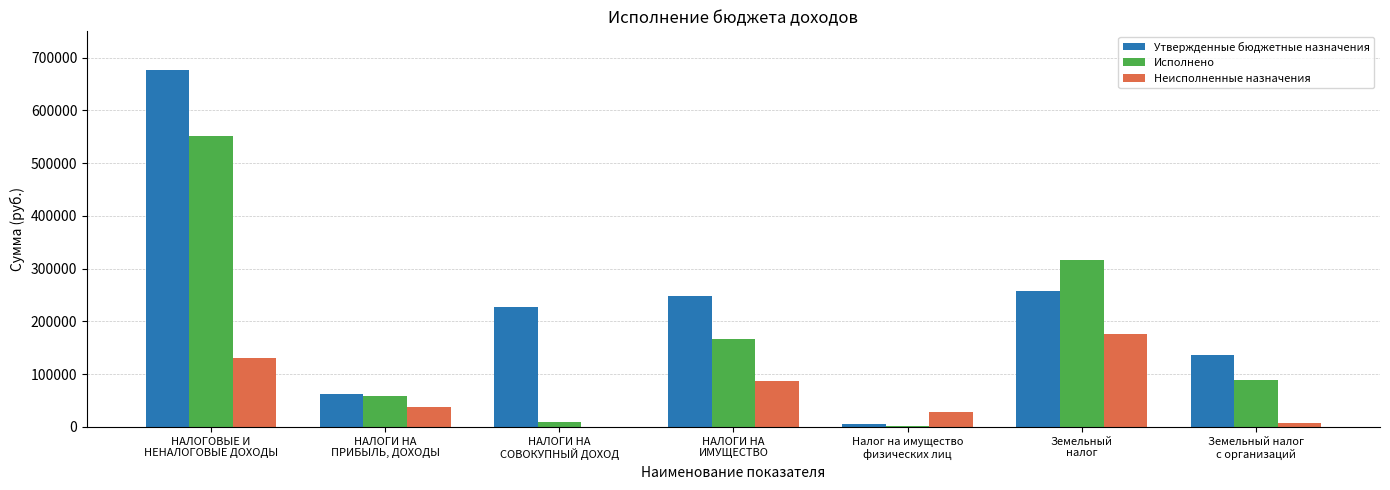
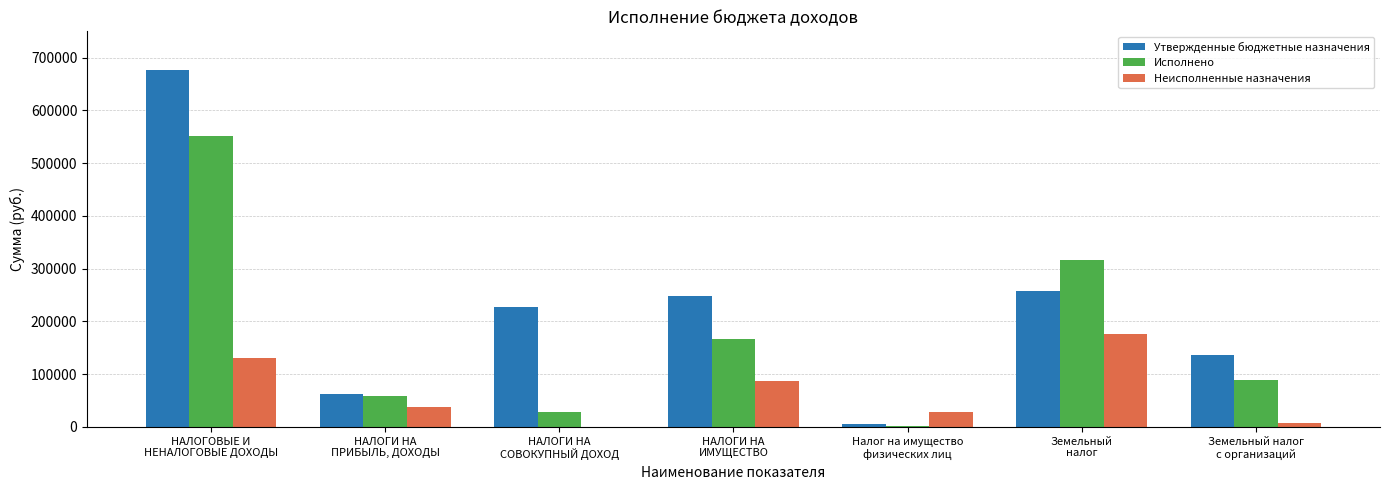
  {
    "Утвержденные бюджетные назначения": {
      "НАЛОГОВЫЕ И НЕНАЛОГОВЫЕ ДОХОДЫ": 680000,
      "НАЛОГИ НА ПРИБЫЛЬ, ДОХОДЫ": 60000,
      "НАЛОГИ НА СОВОКУПНЫЙ ДОХОД": 230000,
      "НАЛОГИ НА ИМУЩЕСТВО": 250000,
      "Налог на имущество физических лиц": 10000,
      "Земельный налог": 260000,
      "Земельный налог с организаций": 140000
    },
    "Исполнено": {
      "НАЛОГОВЫЕ И НЕНАЛОГОВЫЕ ДОХОДЫ": 550000,
      "НАЛОГИ НА ПРИБЫЛЬ, ДОХОДЫ": 60000,
-     "НАЛОГИ НА СОВОКУПНЫЙ ДОХОД": 10000,
+     "НАЛОГИ НА СОВОКУПНЫЙ ДОХОД": 30000,
      "НАЛОГИ НА ИМУЩЕСТВО": 170000,
      "Земельный налог": 320000,
      "Земельный налог с организаций": 90000
    },
    "Неисполненные назначения": {
      "НАЛОГОВЫЕ И НЕНАЛОГОВЫЕ ДОХОДЫ": 130000,
      "НАЛОГИ НА ПРИБЫЛЬ, ДОХОДЫ": 40000,
      "НАЛОГИ НА ИМУЩЕСТВО": 90000,
      "Налог на имущество физических лиц": 30000,
      "Земельный налог": 180000,
      "Земельный налог с организаций": 10000
    }
  }
